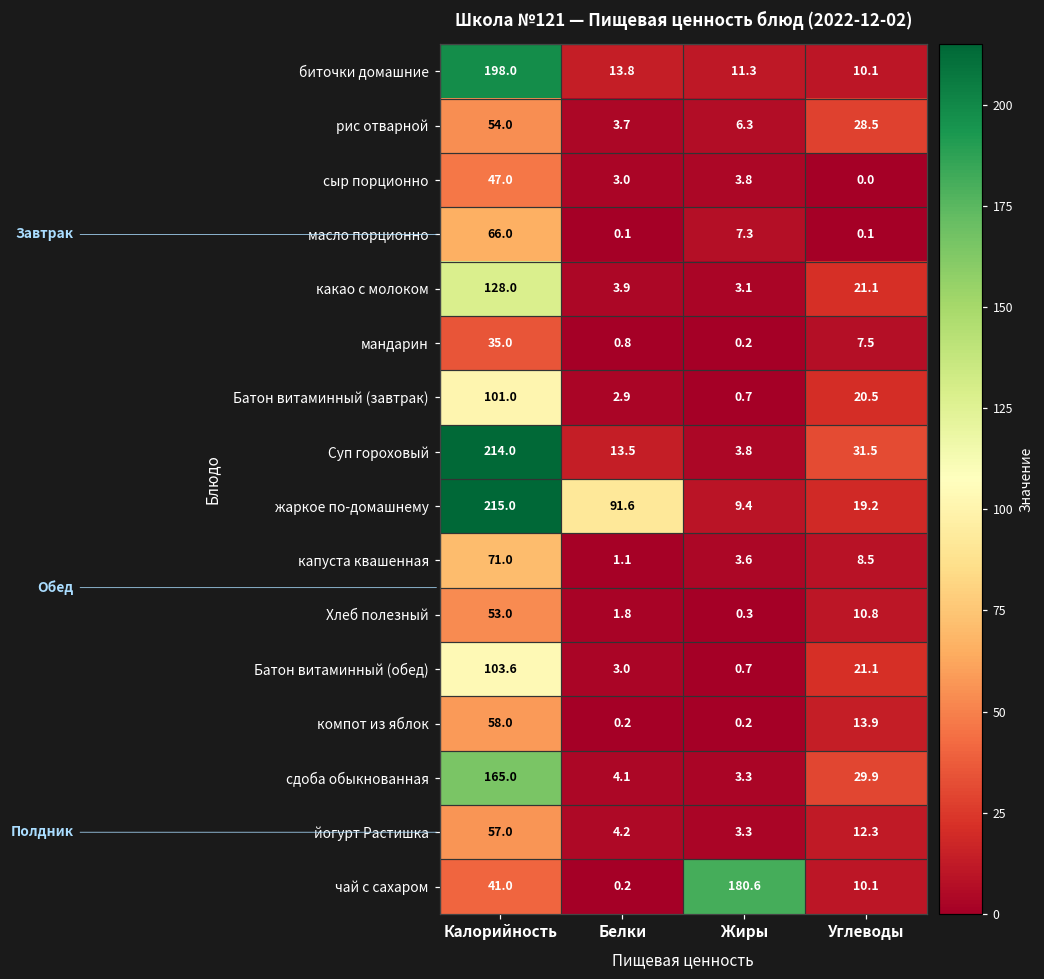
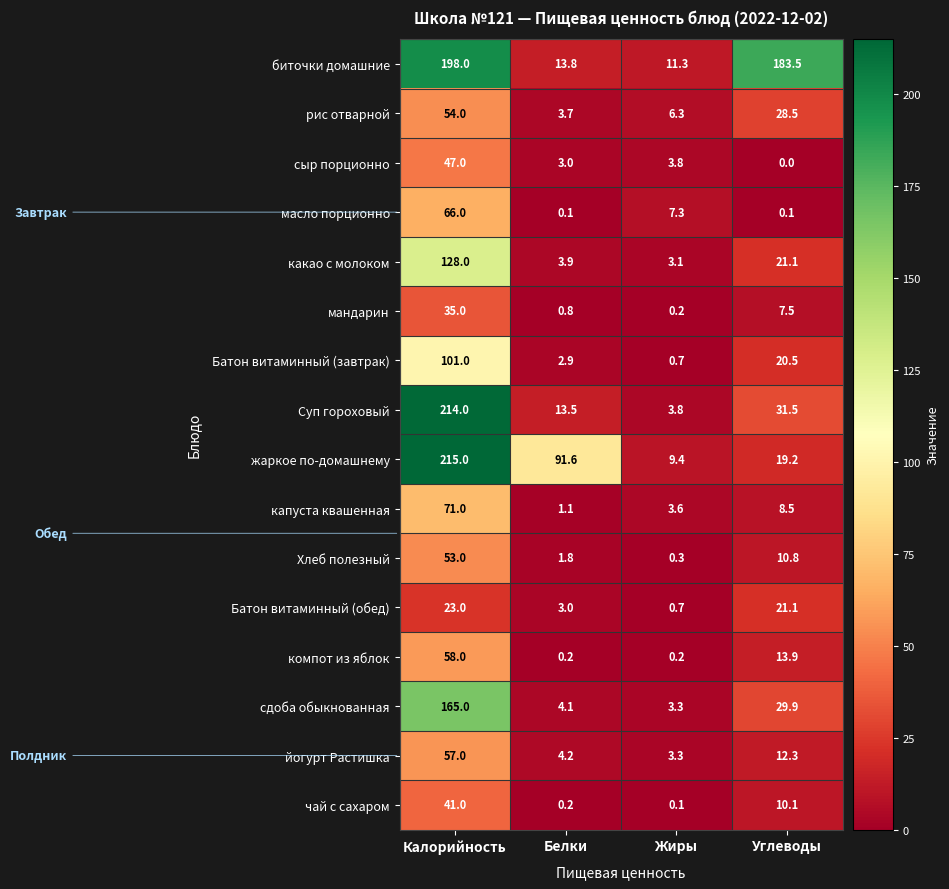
  {
    "биточки домашние": {
      "Калорийность": 198.0,
      "Белки": 13.8,
      "Жиры": 11.3,
-     "Углеводы": 10.1
+     "Углеводы": 183.5
    },
    "рис отварной": {
      "Калорийность": 54.0,
      "Белки": 3.7,
      "Жиры": 6.3,
      "Углеводы": 28.5
    },
    "сыр порционно": {
      "Калорийность": 47.0,
      "Белки": 3.0,
      "Жиры": 3.8,
      "Углеводы": 0.0
    },
    "масло порционно": {
      "Калорийность": 66.0,
      "Белки": 0.1,
      "Жиры": 7.3,
      "Углеводы": 0.1
    },
    "какао с молоком": {
      "Калорийность": 128.0,
      "Белки": 3.9,
      "Жиры": 3.1,
      "Углеводы": 21.1
    },
    "мандарин": {
      "Калорийность": 35.0,
      "Белки": 0.8,
      "Жиры": 0.2,
      "Углеводы": 7.5
    },
    "Батон витаминный (завтрак)": {
      "Калорийность": 101.0,
      "Белки": 2.9,
      "Жиры": 0.7,
      "Углеводы": 20.5
    },
    "Суп гороховый": {
      "Калорийность": 214.0,
      "Белки": 13.5,
      "Жиры": 3.8,
      "Углеводы": 31.5
    },
    "жаркое по-домашнему": {
      "Калорийность": 215.0,
      "Белки": 91.6,
      "Жиры": 9.4,
      "Углеводы": 19.2
    },
    "капуста квашенная": {
      "Калорийность": 71.0,
      "Белки": 1.1,
      "Жиры": 3.6,
      "Углеводы": 8.5
    },
    "Хлеб полезный": {
      "Калорийность": 53.0,
      "Белки": 1.8,
      "Жиры": 0.3,
      "Углеводы": 10.8
    },
    "Батон витаминный (обед)": {
-     "Калорийность": 103.6,
+     "Калорийность": 23.0,
      "Белки": 3.0,
      "Жиры": 0.7,
      "Углеводы": 21.1
    },
    "компот из яблок": {
      "Калорийность": 58.0,
      "Белки": 0.2,
      "Жиры": 0.2,
      "Углеводы": 13.9
    },
    "сдоба обыкнованная": {
      "Калорийность": 165.0,
      "Белки": 4.1,
      "Жиры": 3.3,
      "Углеводы": 29.9
    },
    "йогурт Растишка": {
      "Калорийность": 57.0,
      "Белки": 4.2,
      "Жиры": 3.3,
      "Углеводы": 12.3
    },
    "чай с сахаром": {
      "Калорийность": 41.0,
      "Белки": 0.2,
-     "Жиры": 180.6,
+     "Жиры": 0.1,
      "Углеводы": 10.1
    }
  }
